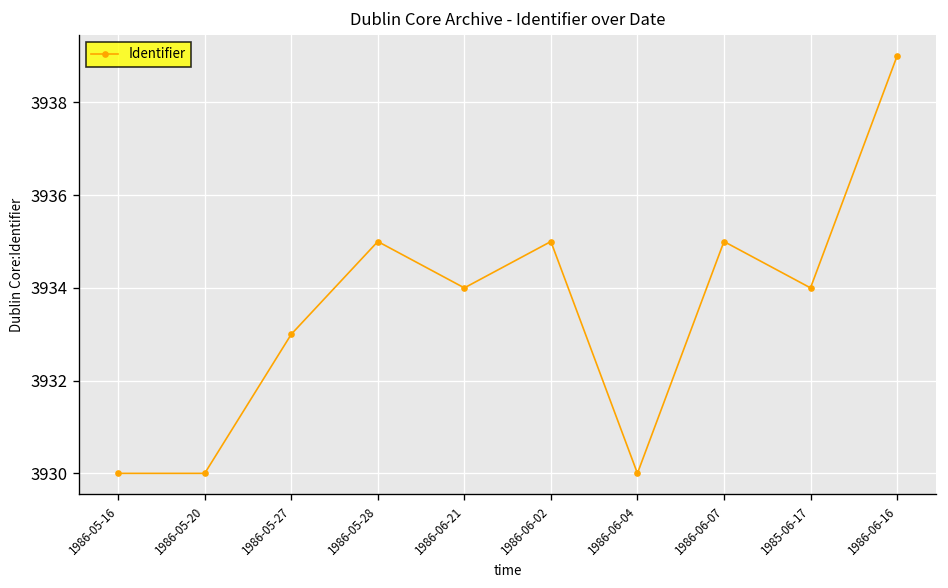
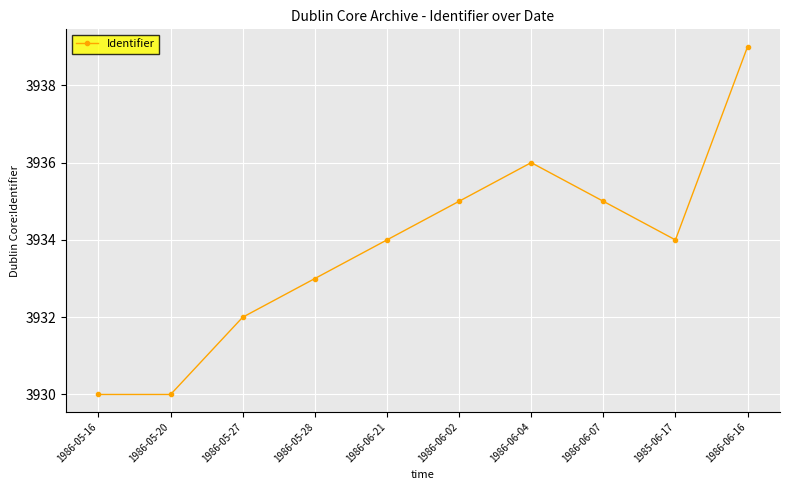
  {
    "1986-05-16": 3930,
    "1986-05-20": 3930,
-   "1986-05-27": 3933,
-   "1986-05-28": 3935,
+   "1986-05-27": 3932,
+   "1986-05-28": 3933,
    "1986-06-21": 3934,
    "1986-06-02": 3935,
-   "1986-06-04": 3930,
+   "1986-06-04": 3936,
    "1986-06-07": 3935,
    "1985-06-17": 3934,
    "1986-06-16": 3939
  }
